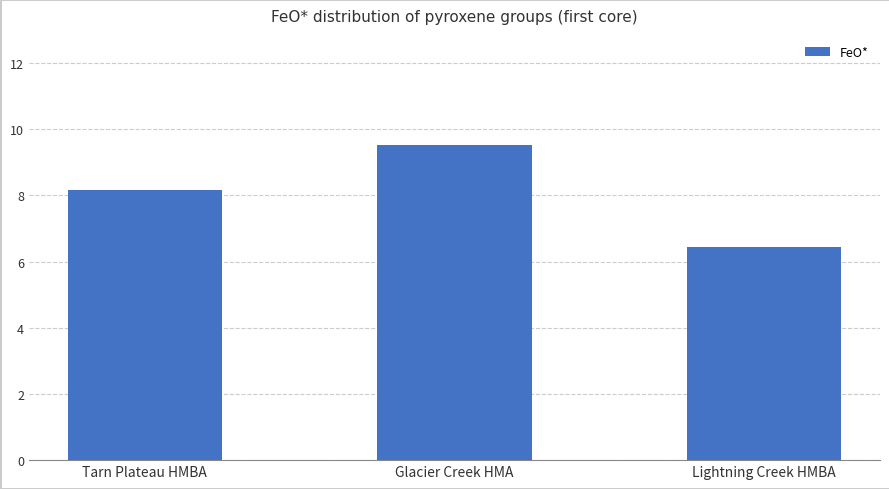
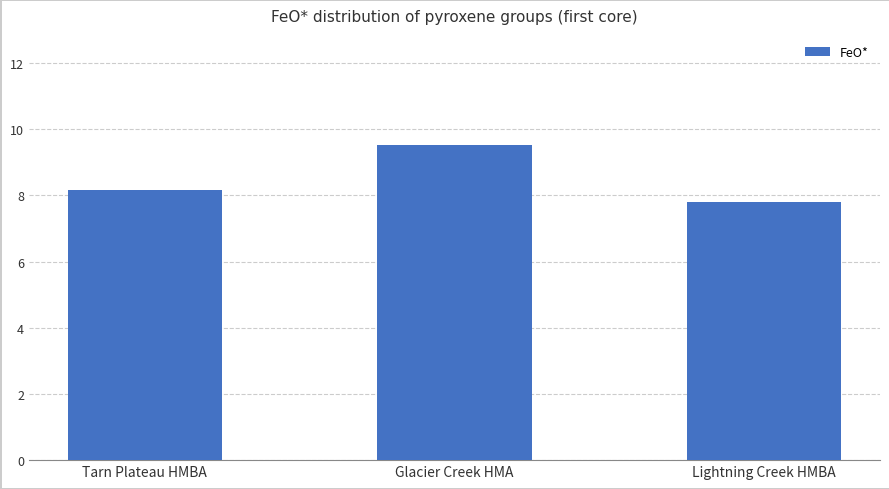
  {
    "Tarn Plateau HMBA": 8.2,
    "Glacier Creek HMA": 9.5,
-   "Lightning Creek HMBA": 6.4
+   "Lightning Creek HMBA": 7.8
  }
